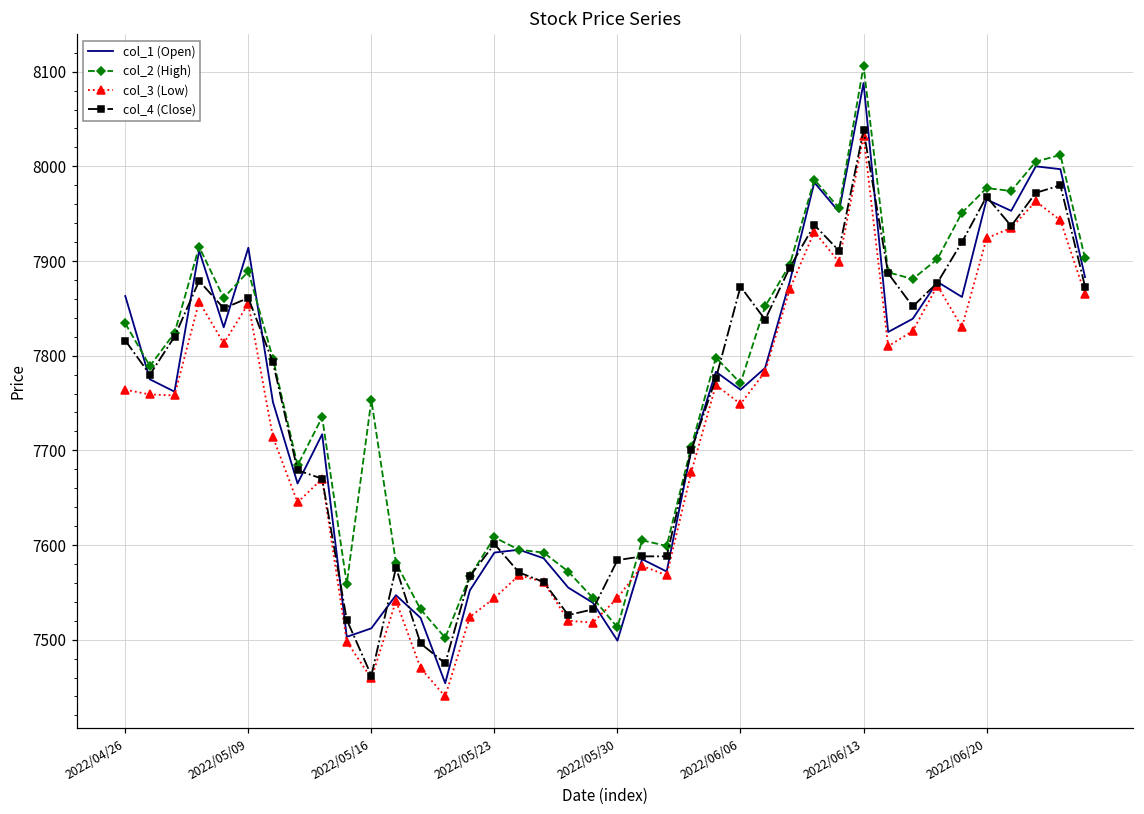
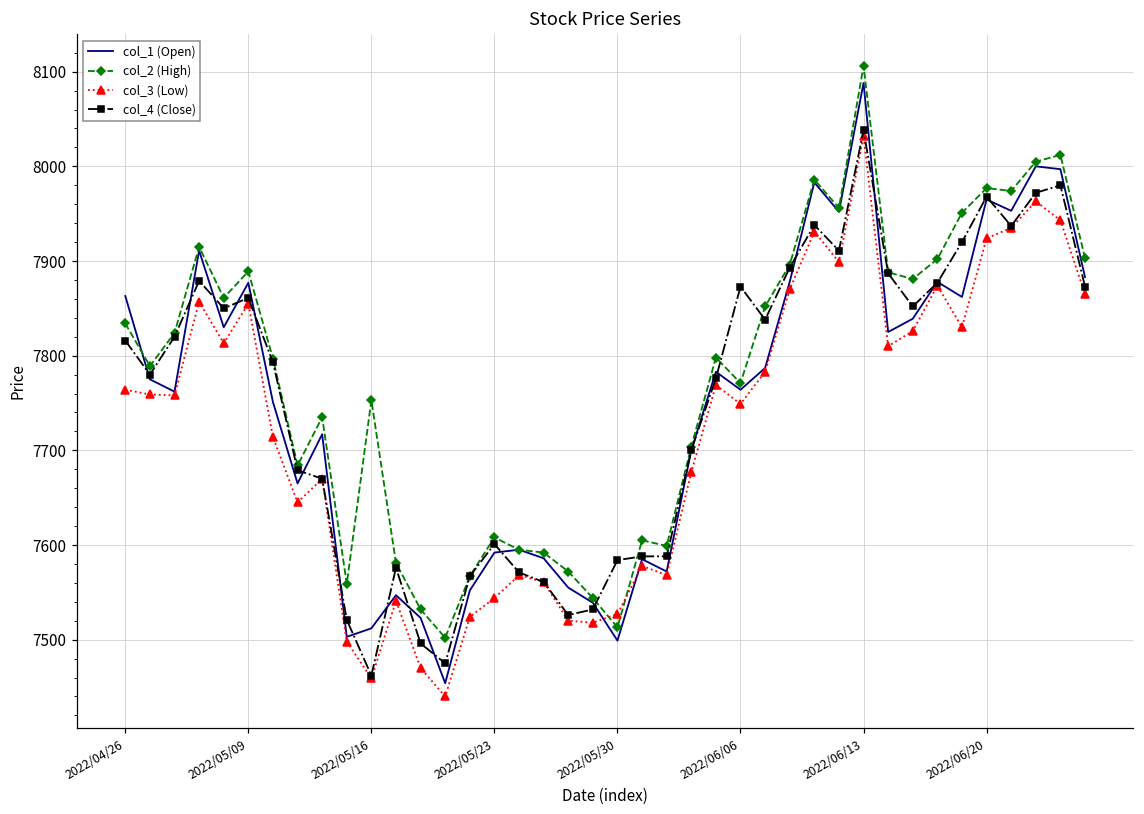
  {
    "col_1 (Open)": {
      "2022/04/26": 7860,
-     "2022/05/09": 7910,
+     "2022/05/09": 7880,
      "2022/05/16": 7510,
      "2022/05/23": 7590,
      "2022/05/30": 7500,
      "2022/06/06": 7760,
      "2022/06/13": 8090
    },
    "col_2 (High)": {
      "2022/04/26": 7830,
      "2022/05/09": 7890,
      "2022/05/16": 7750,
      "2022/05/23": 7610,
      "2022/05/30": 7510,
      "2022/06/06": 7770,
      "2022/06/13": 8110,
      "2022/06/20": 7980
    },
    "col_3 (Low)": {
      "2022/04/26": 7760,
      "2022/05/09": 7860,
      "2022/05/16": 7460,
      "2022/05/23": 7540,
-     "2022/05/30": 7540,
+     "2022/05/30": 7530,
      "2022/06/06": 7750,
      "2022/06/13": 8030,
      "2022/06/20": 7920
    },
    "col_4 (Close)": {
      "2022/04/26": 7820,
      "2022/05/09": 7860,
      "2022/05/16": 7460,
      "2022/05/23": 7600,
      "2022/05/30": 7580,
      "2022/06/06": 7870,
      "2022/06/13": 8040
    }
  }
